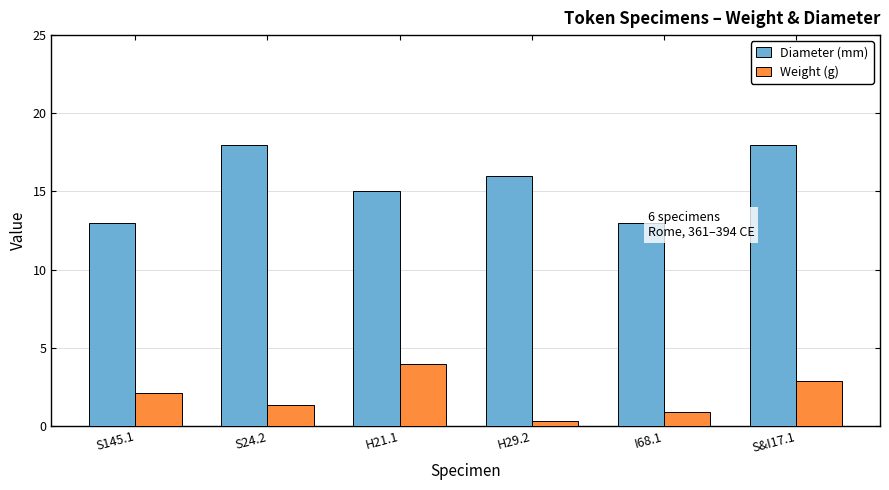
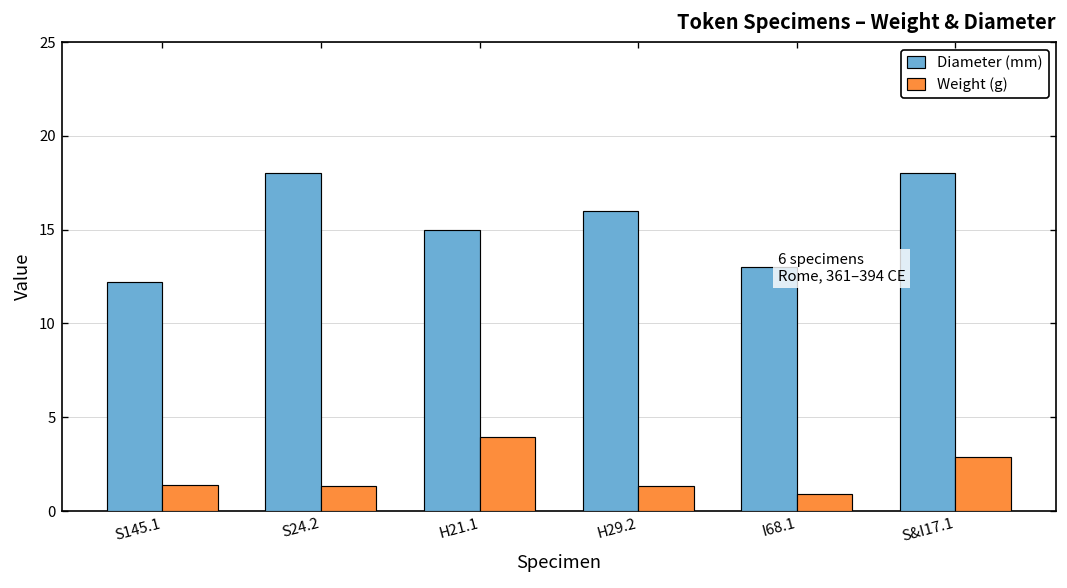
  {
    "Diameter (mm)": {
-     "S145.1": 13.0,
+     "S145.1": 12.2,
      "S24.2": 18.0,
      "H21.1": 15.0,
      "H29.2": 16.0,
      "S&I17.1": 18.0
    },
    "Weight (g)": {
-     "S145.1": 2.1,
+     "S145.1": 1.4,
      "S24.2": 1.4,
      "H21.1": 4.0,
-     "H29.2": 0.3,
+     "H29.2": 1.3,
      "I68.1": 0.9,
      "S&I17.1": 2.9
    }
  }
